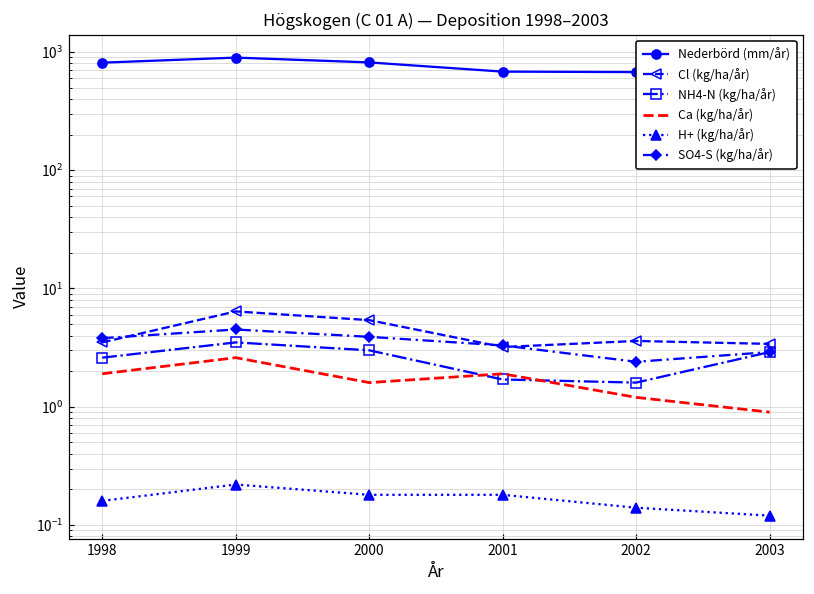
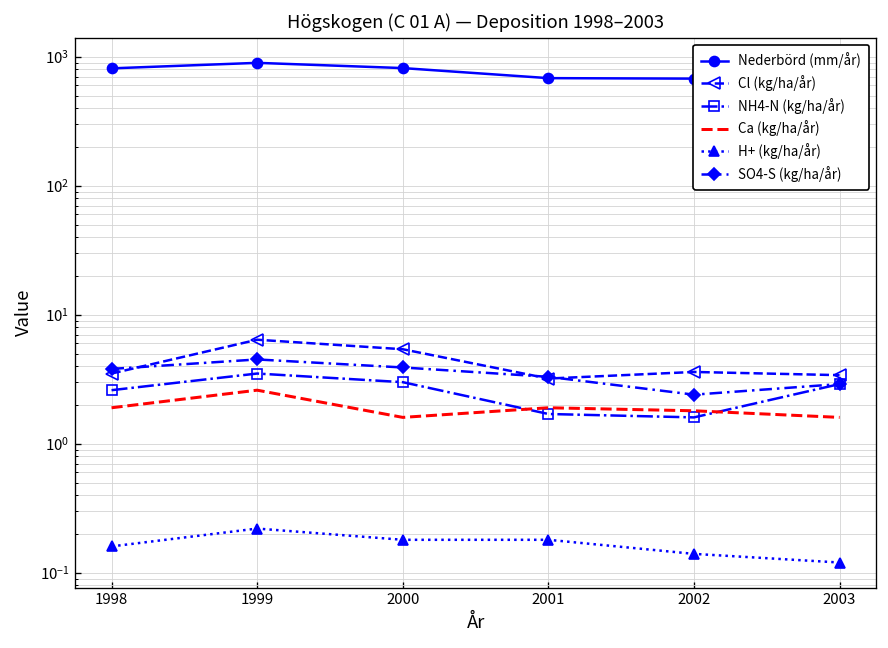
  {
    "Ca (kg/ha/år)": {
      "1998": 1.9,
      "1999": 2.6,
      "2000": 1.6,
      "2001": 1.9,
-     "2002": 1.2,
-     "2003": 0.9
+     "2002": 1.8,
+     "2003": 1.6
    }
  }
